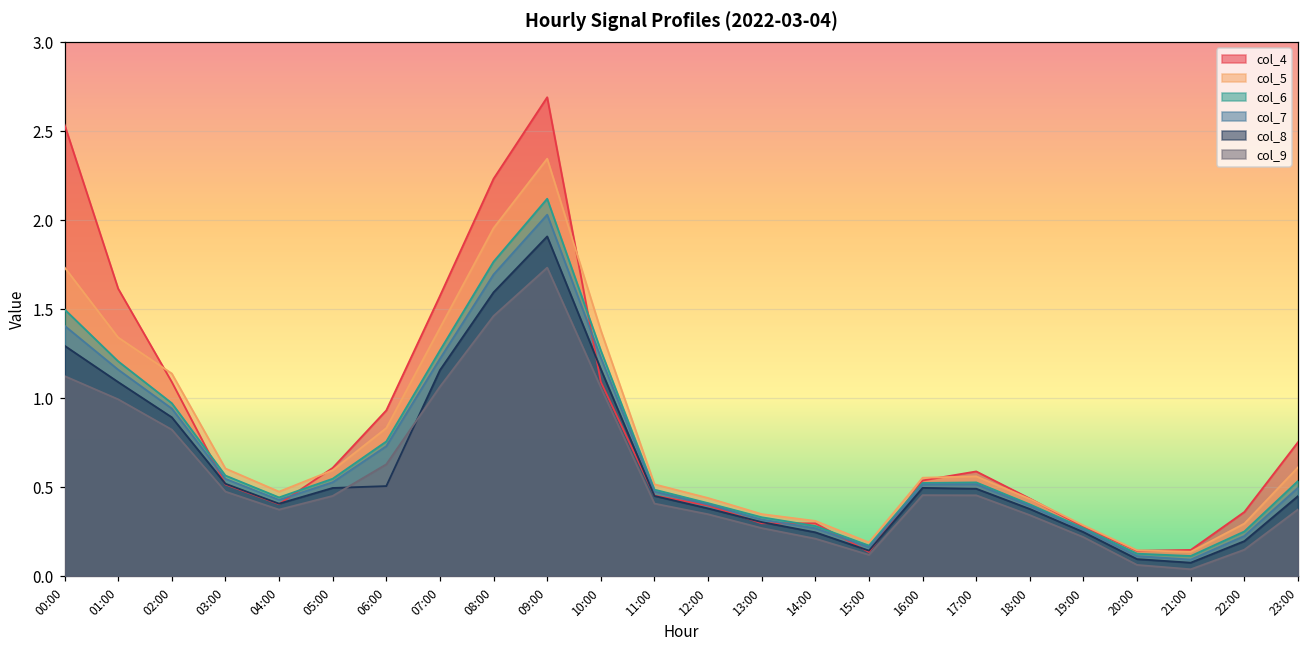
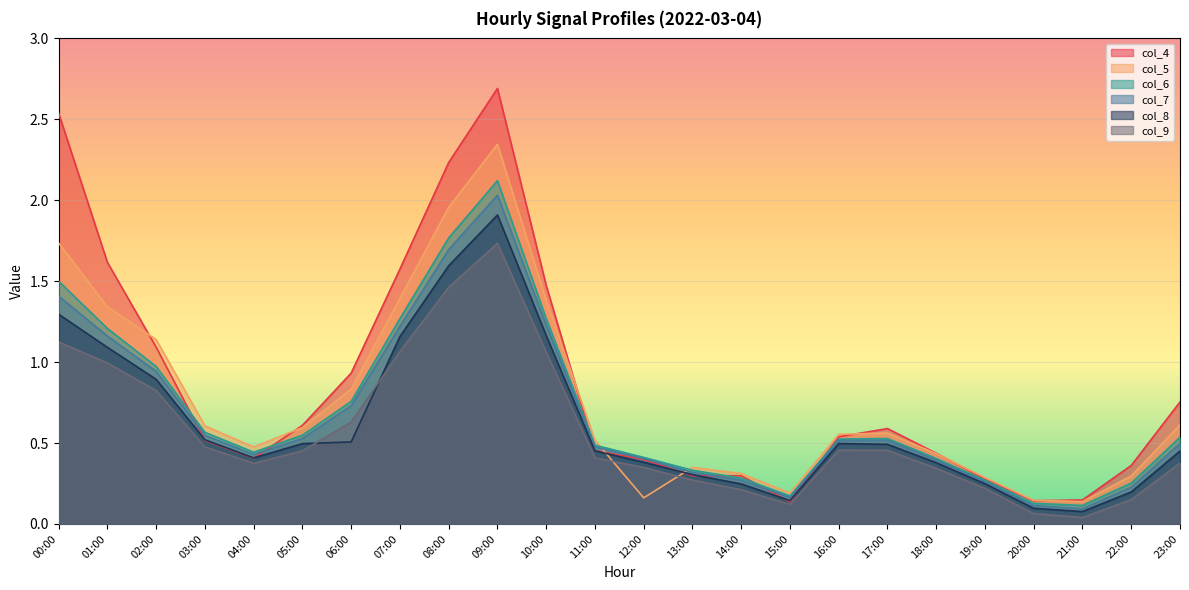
  {
    "col_4": {
      "00:00": 2.54,
      "01:00": 1.62,
      "02:00": 1.09,
      "06:00": 0.93,
      "07:00": 1.57,
      "08:00": 2.23,
      "09:00": 2.69,
-     "10:00": 1.09,
+     "10:00": 1.47,
      "17:00": 0.59,
      "22:00": 0.36,
      "23:00": 0.75
    },
    "col_5": {
      "00:00": 1.74,
      "01:00": 1.34,
      "02:00": 1.14,
      "03:00": 0.61,
      "04:00": 0.48,
      "06:00": 0.83,
      "07:00": 1.39,
      "08:00": 1.96,
      "09:00": 2.35,
      "10:00": 1.38,
      "11:00": 0.52,
-     "12:00": 0.44,
+     "12:00": 0.16,
      "13:00": 0.35,
      "15:00": 0.19,
      "17:00": 0.56,
      "22:00": 0.30,
      "23:00": 0.61
    },
    "col_8": {
      "00:00": 1.30,
      "01:00": 1.09,
      "02:00": 0.89,
      "05:00": 0.50,
      "06:00": 0.51,
      "07:00": 1.16,
      "08:00": 1.60,
      "09:00": 1.91,
      "10:00": 1.16,
      "12:00": 0.38,
      "14:00": 0.25,
      "16:00": 0.50,
      "17:00": 0.49,
      "18:00": 0.38,
      "20:00": 0.10,
      "21:00": 0.08,
      "22:00": 0.20,
      "23:00": 0.45
    }
  }
